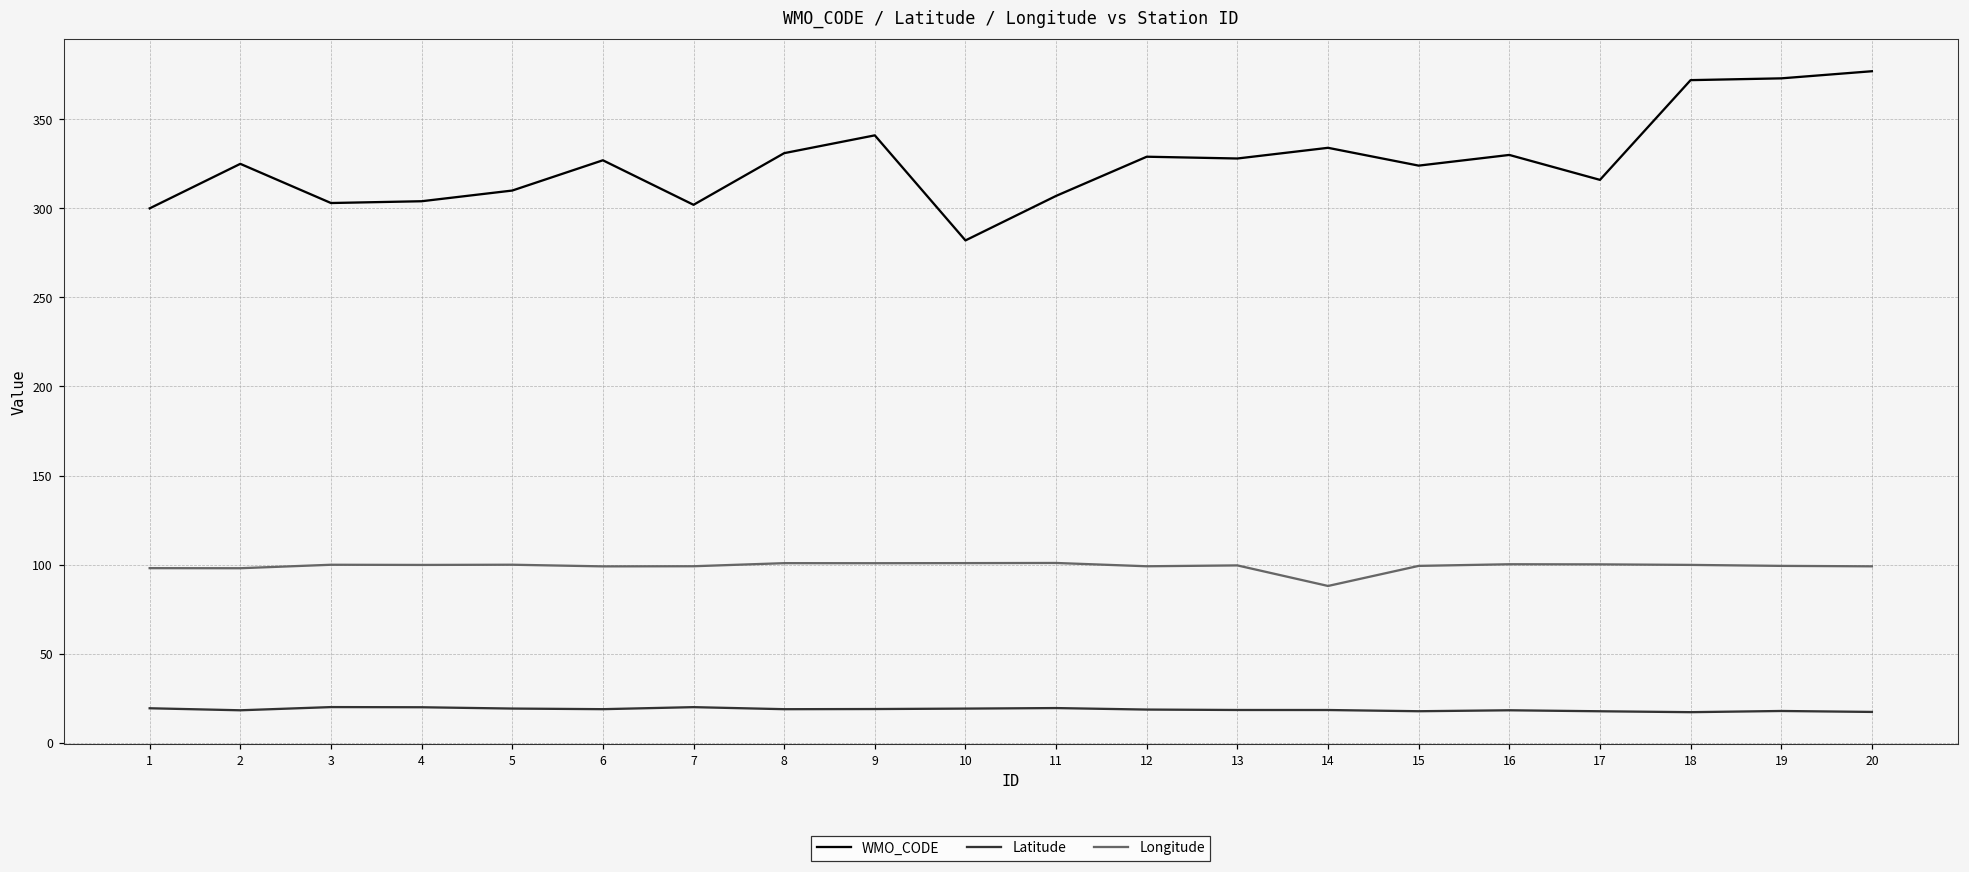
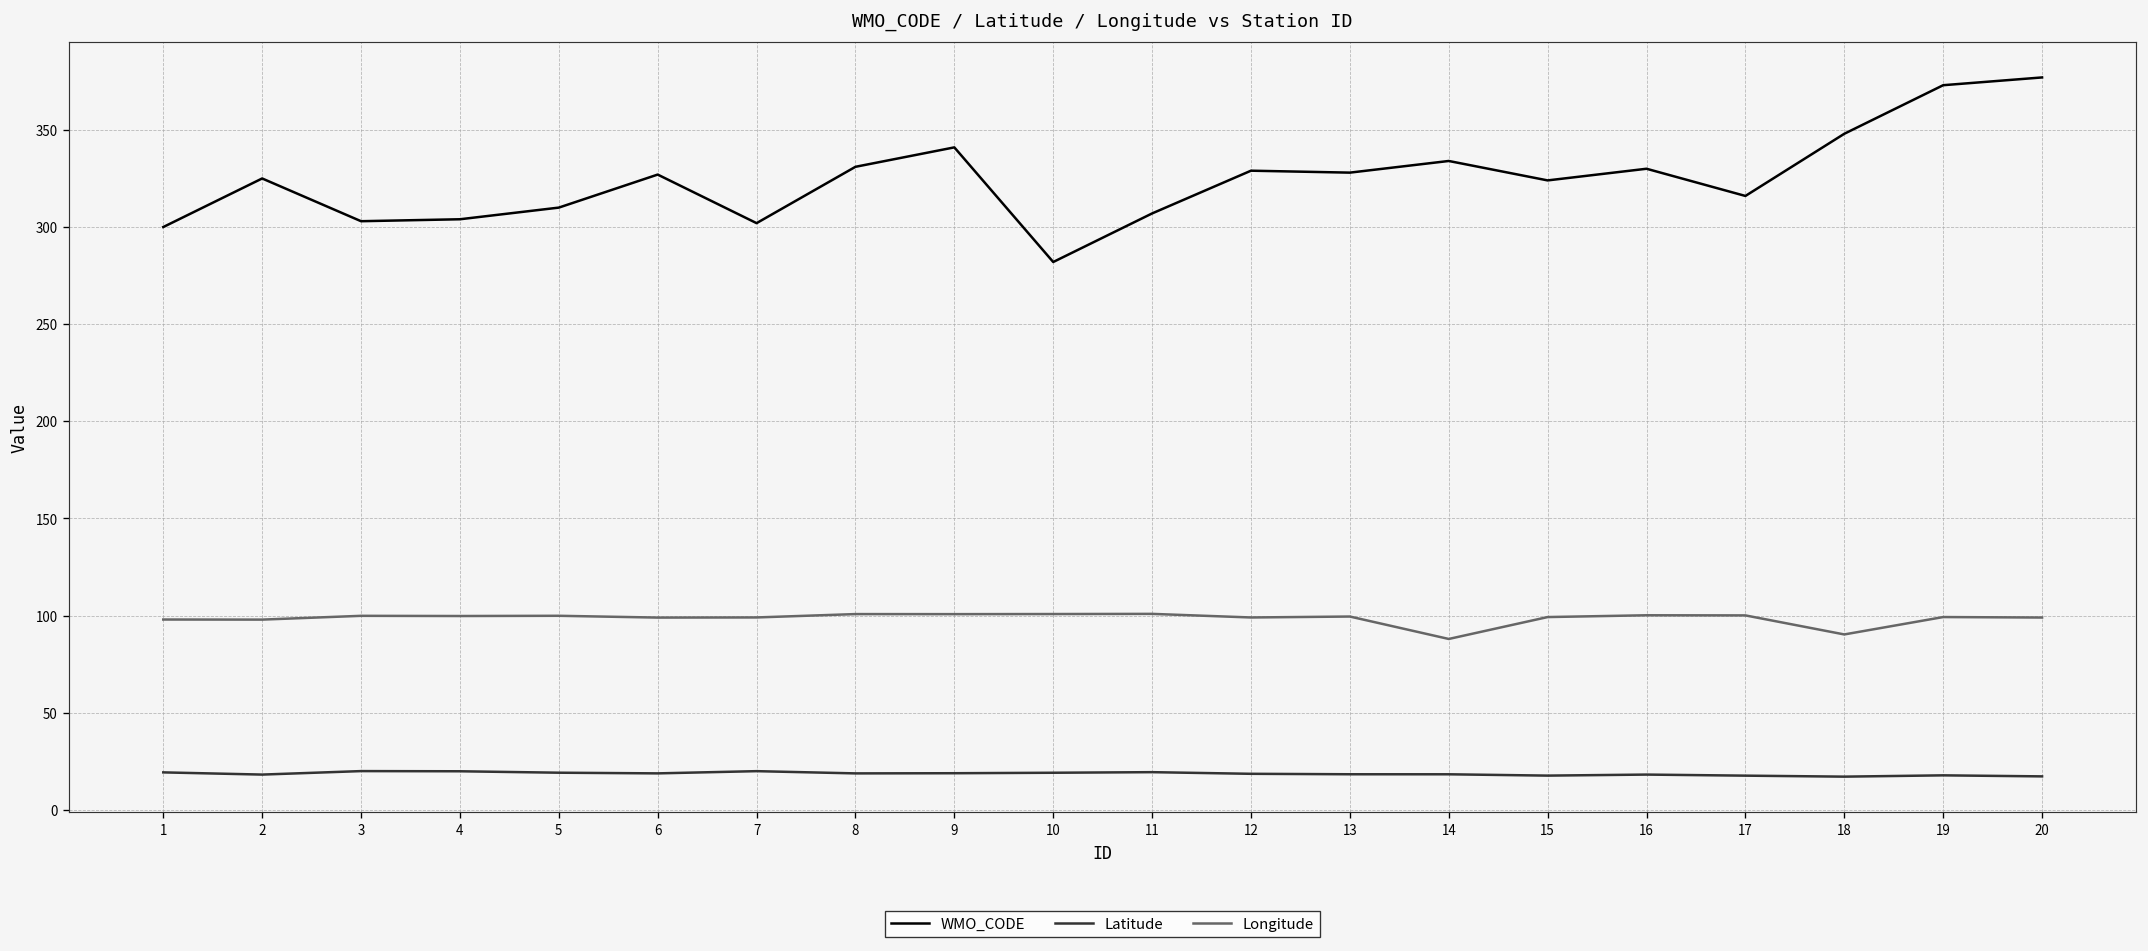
  {
    "WMO_CODE": {
      "1": 300,
      "2": 325,
      "3": 303,
      "4": 304,
      "5": 310,
      "6": 327,
      "7": 302,
      "8": 331,
      "9": 341,
      "10": 282,
      "11": 307,
      "12": 329,
      "13": 328,
      "14": 334,
      "15": 324,
      "16": 330,
      "17": 316,
-     "18": 372,
+     "18": 348,
      "19": 373,
      "20": 377
    },
    "Latitude": {
      "1": 19,
      "2": 18,
      "3": 20,
      "4": 20,
      "5": 19,
      "6": 19,
      "7": 20,
      "8": 19,
      "9": 19,
      "10": 19,
      "11": 19,
      "12": 19,
      "13": 18,
      "14": 18,
      "15": 18,
      "16": 18,
      "17": 18,
      "18": 17,
      "19": 18,
      "20": 17
    },
    "Longitude": {
      "1": 98,
      "2": 98,
      "3": 100,
      "4": 100,
      "5": 100,
      "6": 99,
      "7": 99,
      "8": 101,
      "9": 101,
      "10": 101,
      "11": 101,
      "12": 99,
      "13": 100,
      "14": 88,
      "15": 99,
      "16": 100,
      "17": 100,
-     "18": 100,
+     "18": 90,
      "19": 99,
      "20": 99
    }
  }
